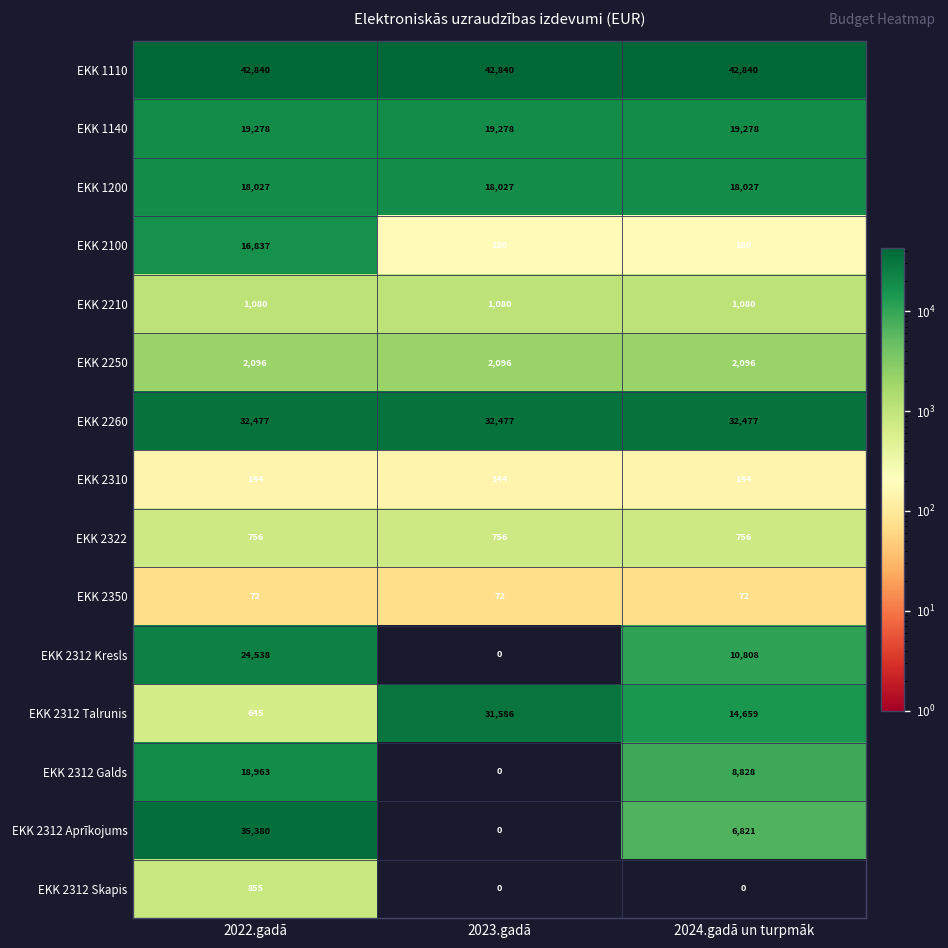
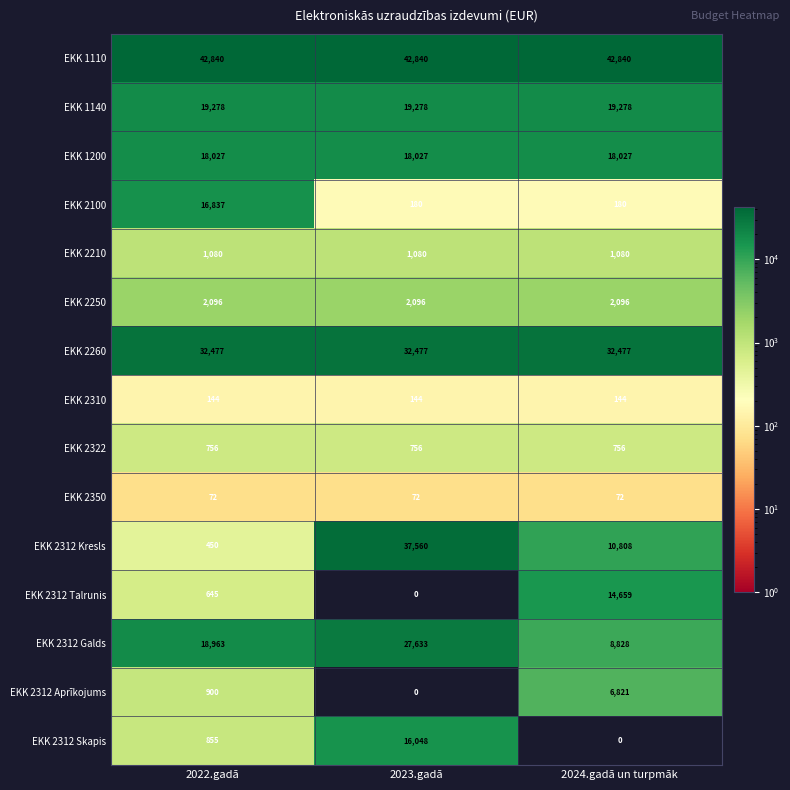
  {
    "EKK 1110": {
      "2022.gadā": "42,840",
      "2023.gadā": "42,840",
      "2024.gadā un turpmāk": "42,840"
    },
    "EKK 1140": {
      "2022.gadā": "19,278",
      "2023.gadā": "19,278",
      "2024.gadā un turpmāk": "19,278"
    },
    "EKK 1200": {
      "2022.gadā": "18,027",
      "2023.gadā": "18,027",
      "2024.gadā un turpmāk": "18,027"
    },
    "EKK 2100": {
      "2022.gadā": "16,837",
      "2023.gadā": "180",
      "2024.gadā un turpmāk": "180"
    },
    "EKK 2210": {
      "2022.gadā": "1,080",
      "2023.gadā": "1,080",
      "2024.gadā un turpmāk": "1,080"
    },
    "EKK 2250": {
      "2022.gadā": "2,096",
      "2023.gadā": "2,096",
      "2024.gadā un turpmāk": "2,096"
    },
    "EKK 2260": {
      "2022.gadā": "32,477",
      "2023.gadā": "32,477",
      "2024.gadā un turpmāk": "32,477"
    },
    "EKK 2310": {
      "2022.gadā": "144",
      "2023.gadā": "144",
      "2024.gadā un turpmāk": "144"
    },
    "EKK 2322": {
      "2022.gadā": "756",
      "2023.gadā": "756",
      "2024.gadā un turpmāk": "756"
    },
    "EKK 2350": {
      "2022.gadā": "72",
      "2023.gadā": "72",
      "2024.gadā un turpmāk": "72"
    },
    "EKK 2312 Kresls": {
-     "2022.gadā": "24,538",
-     "2023.gadā": "0",
+     "2022.gadā": "450",
+     "2023.gadā": "37,560",
      "2024.gadā un turpmāk": "10,808"
    },
    "EKK 2312 Talrunis": {
      "2022.gadā": "645",
-     "2023.gadā": "31,586",
+     "2023.gadā": "0",
      "2024.gadā un turpmāk": "14,659"
    },
    "EKK 2312 Galds": {
      "2022.gadā": "18,963",
-     "2023.gadā": "0",
+     "2023.gadā": "27,633",
      "2024.gadā un turpmāk": "8,828"
    },
    "EKK 2312 Aprīkojums": {
-     "2022.gadā": "35,380",
+     "2022.gadā": "900",
      "2023.gadā": "0",
      "2024.gadā un turpmāk": "6,821"
    },
    "EKK 2312 Skapis": {
      "2022.gadā": "855",
-     "2023.gadā": "0",
+     "2023.gadā": "16,048",
      "2024.gadā un turpmāk": "0"
    }
  }
